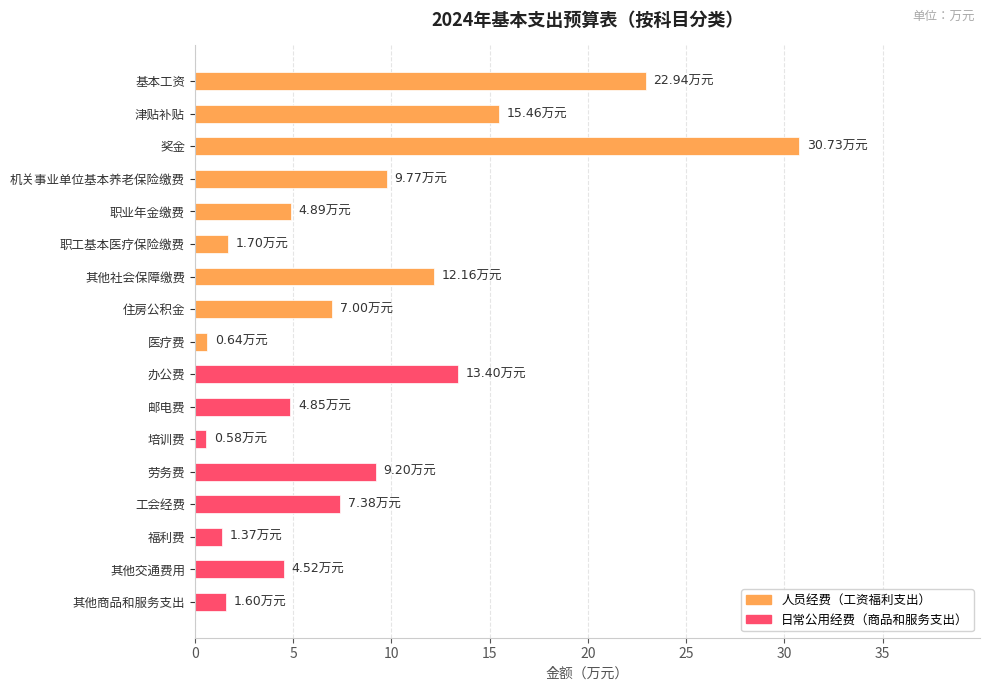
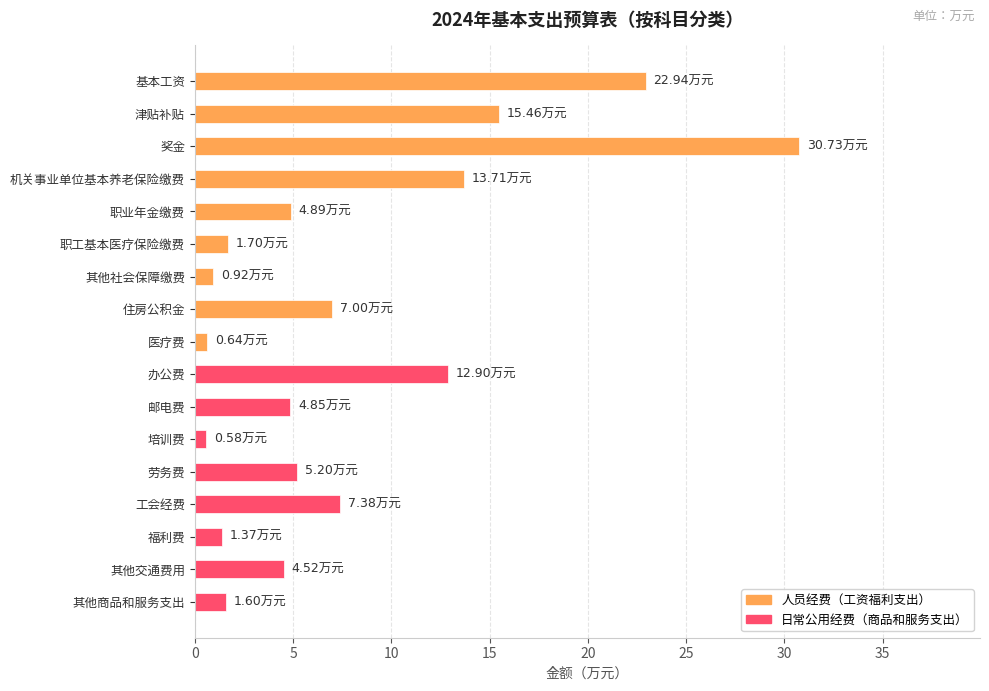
  {
    "基本工资": 22.94,
    "津贴补贴": 15.46,
    "奖金": 30.73,
-   "机关事业单位基本养老保险缴费": 9.77,
+   "机关事业单位基本养老保险缴费": 13.71,
    "职业年金缴费": 4.89,
    "职工基本医疗保险缴费": 1.70,
-   "其他社会保障缴费": 12.16,
+   "其他社会保障缴费": 0.92,
    "住房公积金": 7.00,
    "医疗费": 0.64,
-   "办公费": 13.40,
+   "办公费": 12.90,
    "邮电费": 4.85,
    "培训费": 0.58,
-   "劳务费": 9.20,
+   "劳务费": 5.20,
    "工会经费": 7.38,
    "福利费": 1.37,
    "其他交通费用": 4.52,
    "其他商品和服务支出": 1.60
  }
